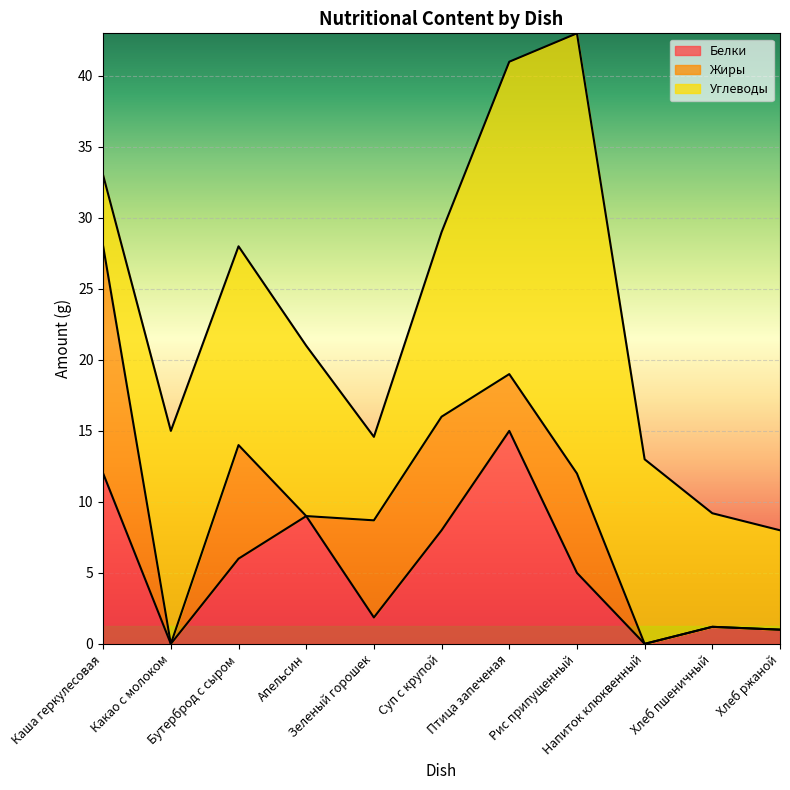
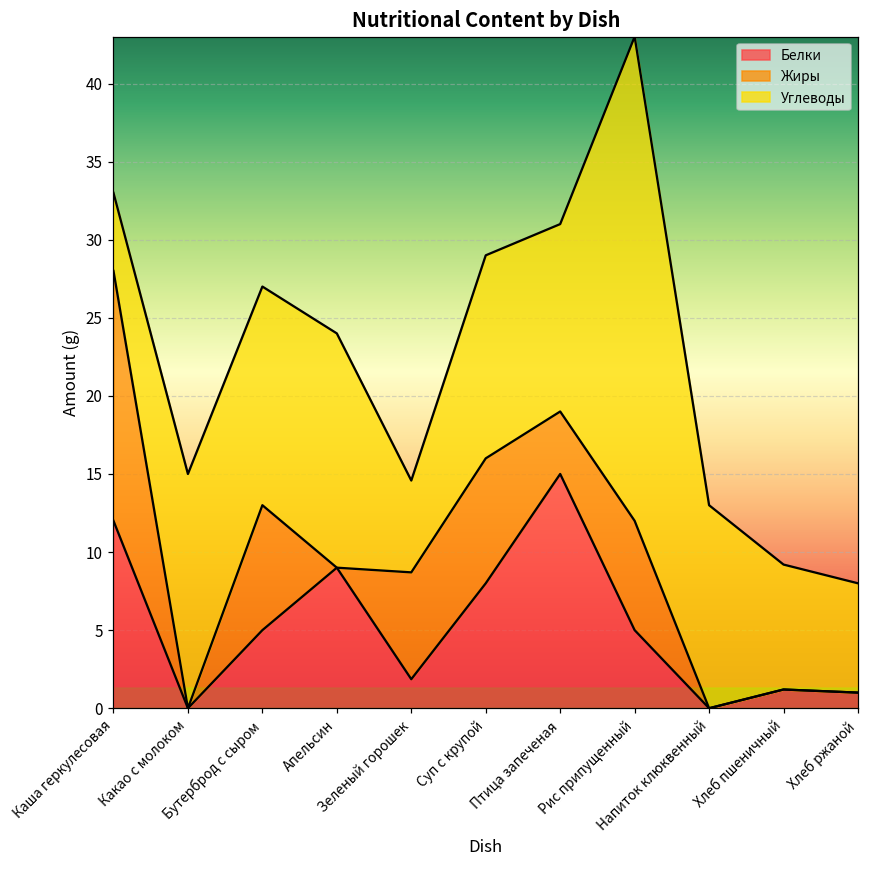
  {
    "Белки": {
      "Каша геркулесовая": 12,
-     "Бутерброд с сыром": 6,
+     "Бутерброд с сыром": 5,
      "Зеленый горошек": 2,
      "Суп с крупой": 8,
      "Птица запеченая": 15,
      "Рис припущенный": 5
    },
    "Жиры": {
      "Каша геркулесовая": 16,
      "Бутерброд с сыром": 8,
      "Зеленый горошек": 7,
      "Суп с крупой": 8,
      "Птица запеченая": 4,
      "Рис припущенный": 7
    },
    "Углеводы": {
      "Каша геркулесовая": 5,
      "Какао с молоком": 15,
      "Бутерброд с сыром": 14,
-     "Апельсин": 12,
+     "Апельсин": 15,
      "Зеленый горошек": 6,
      "Суп с крупой": 13,
-     "Птица запеченая": 22,
+     "Птица запеченая": 12,
      "Рис припущенный": 31,
      "Напиток клюквенный": 13,
      "Хлеб пшеничный": 8,
      "Хлеб ржаной": 7
    }
  }
